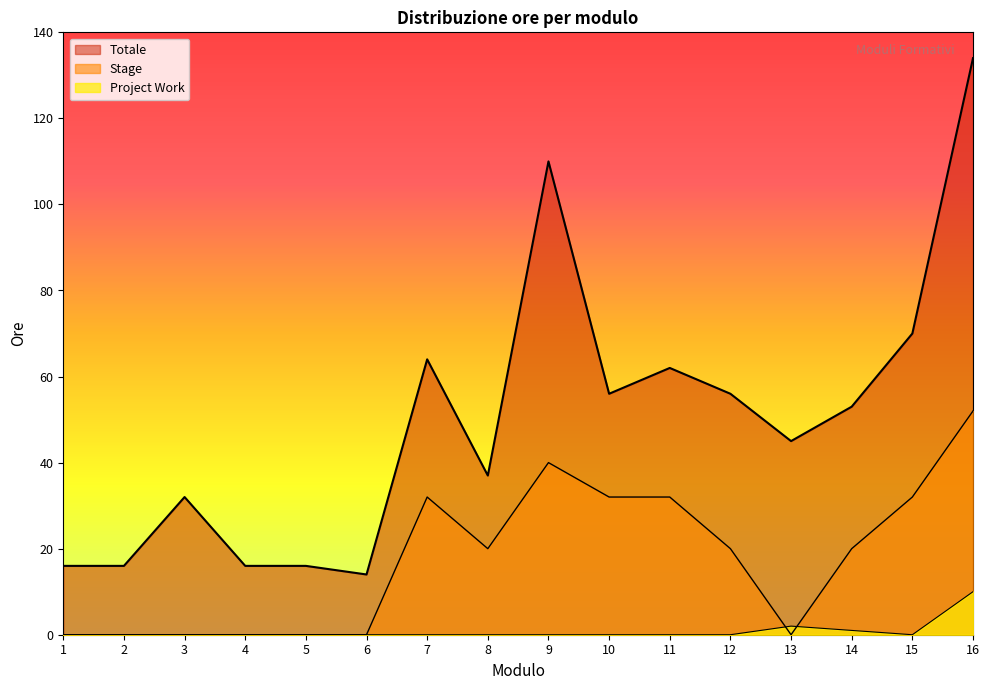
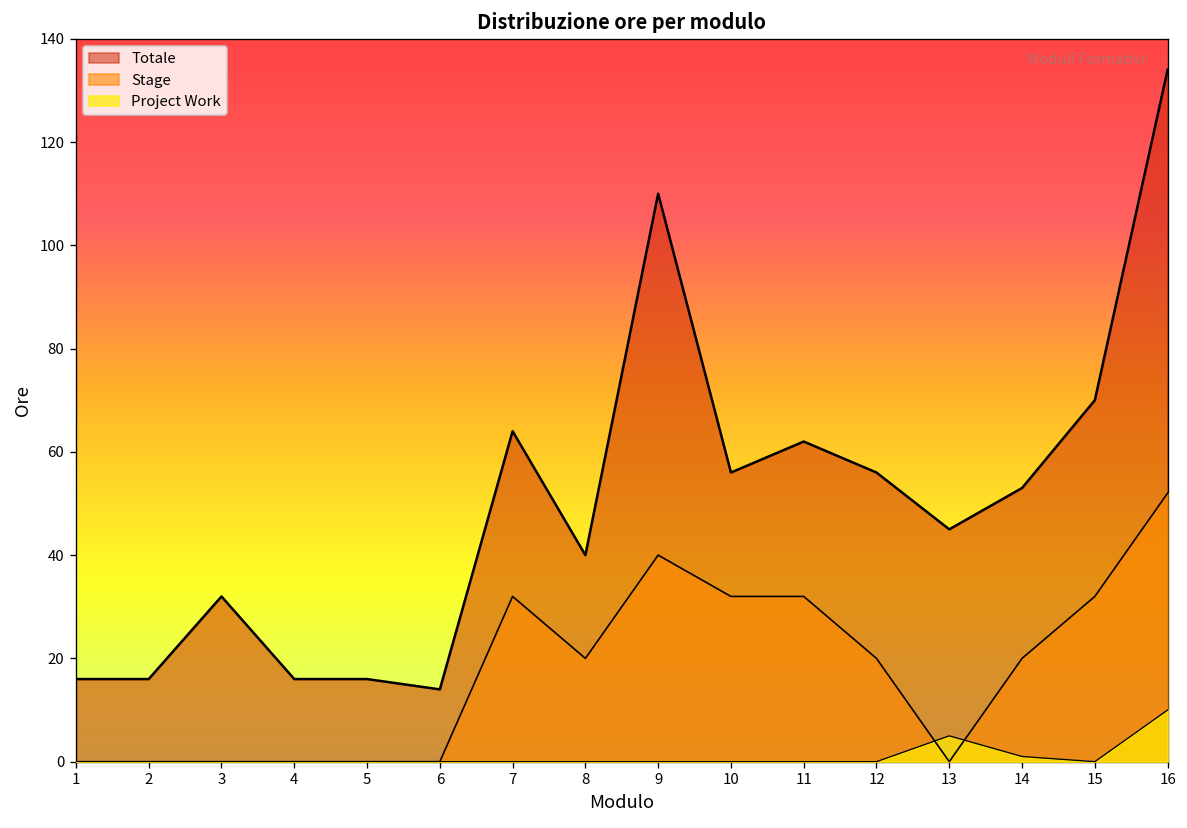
  {
    "Totale": {
      "1": 16,
      "2": 16,
      "3": 32,
      "4": 16,
      "5": 16,
      "6": 14,
      "7": 64,
-     "8": 37,
+     "8": 40,
      "9": 110,
      "10": 56,
      "11": 62,
      "12": 56,
      "13": 45,
      "14": 53,
      "15": 70,
      "16": 134
    },
    "Stage": {
      "7": 32,
      "8": 20,
      "9": 40,
      "10": 32,
      "11": 32,
      "12": 20,
      "13": 0,
      "14": 20,
      "15": 32,
      "16": 52
    },
    "Project Work": {
      "7": 0,
      "8": 0,
      "9": 0,
      "10": 0,
      "11": 0,
      "12": 0,
-     "13": 2,
+     "13": 5,
      "14": 1,
      "15": 0,
      "16": 10
    }
  }
